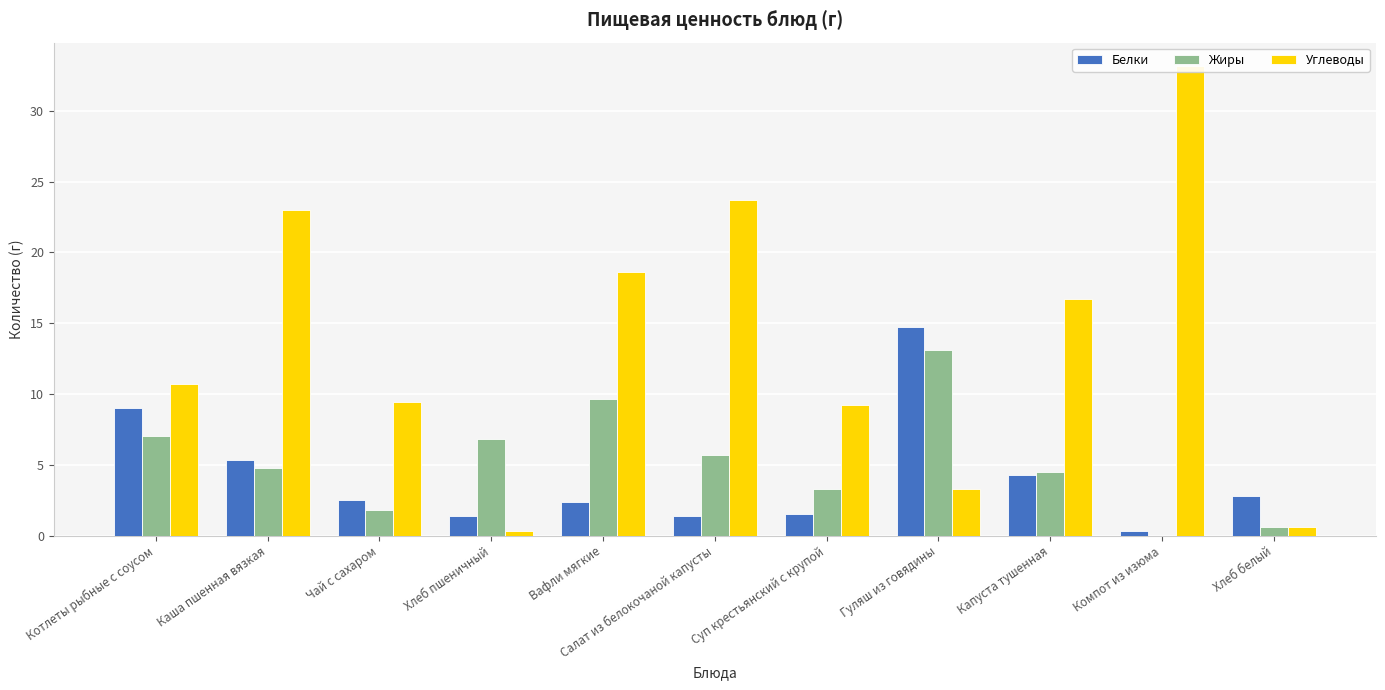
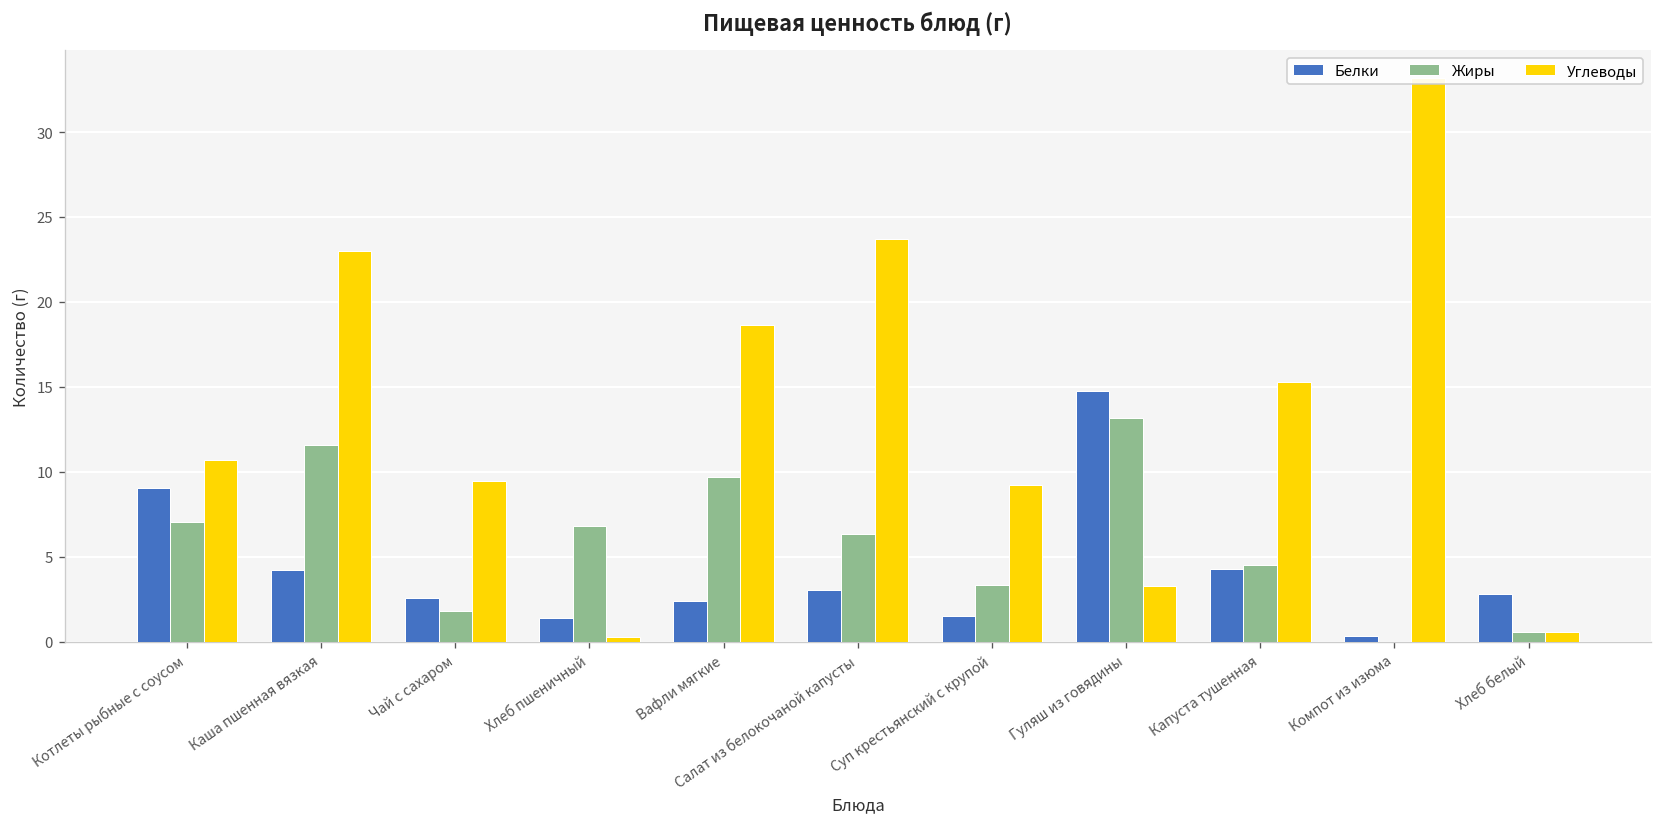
  {
    "Белки": {
      "Котлеты рыбные с соусом": 9.0,
-     "Каша пшенная вязкая": 5.4,
+     "Каша пшенная вязкая": 4.2,
      "Чай с сахаром": 2.6,
      "Хлеб пшеничный": 1.4,
      "Вафли мягкие": 2.4,
-     "Салат из белокочаной капусты": 1.4,
+     "Салат из белокочаной капусты": 3.0,
      "Суп крестьянский с крупой": 1.5,
      "Гуляш из говядины": 14.8,
      "Капуста тушенная": 4.3,
      "Компот из изюма": 0.4,
      "Хлеб белый": 2.8
    },
    "Жиры": {
      "Котлеты рыбные с соусом": 7.0,
-     "Каша пшенная вязкая": 4.8,
+     "Каша пшенная вязкая": 11.6,
      "Чай с сахаром": 1.8,
      "Хлеб пшеничный": 6.8,
      "Вафли мягкие": 9.7,
-     "Салат из белокочаной капусты": 5.7,
+     "Салат из белокочаной капусты": 6.4,
      "Суп крестьянский с крупой": 3.3,
      "Гуляш из говядины": 13.1,
      "Капуста тушенная": 4.5,
      "Компот из изюма": 0.0,
      "Хлеб белый": 0.6
    },
    "Углеводы": {
      "Котлеты рыбные с соусом": 10.7,
      "Каша пшенная вязкая": 23.0,
      "Чай с сахаром": 9.5,
      "Хлеб пшеничный": 0.3,
      "Вафли мягкие": 18.6,
      "Салат из белокочаной капусты": 23.7,
      "Суп крестьянский с крупой": 9.2,
      "Гуляш из говядины": 3.3,
-     "Капуста тушенная": 16.7,
+     "Капуста тушенная": 15.3,
      "Хлеб белый": 0.6
    }
  }
